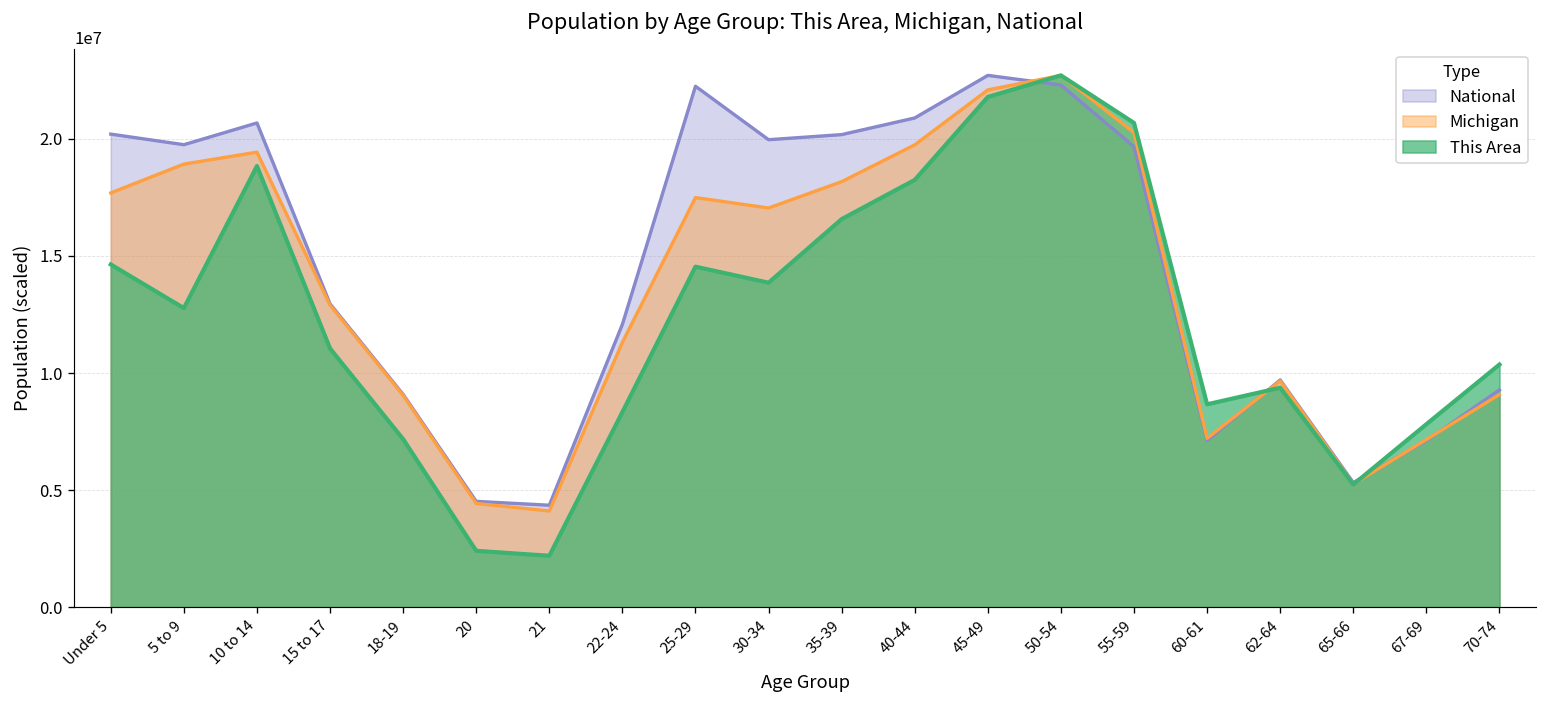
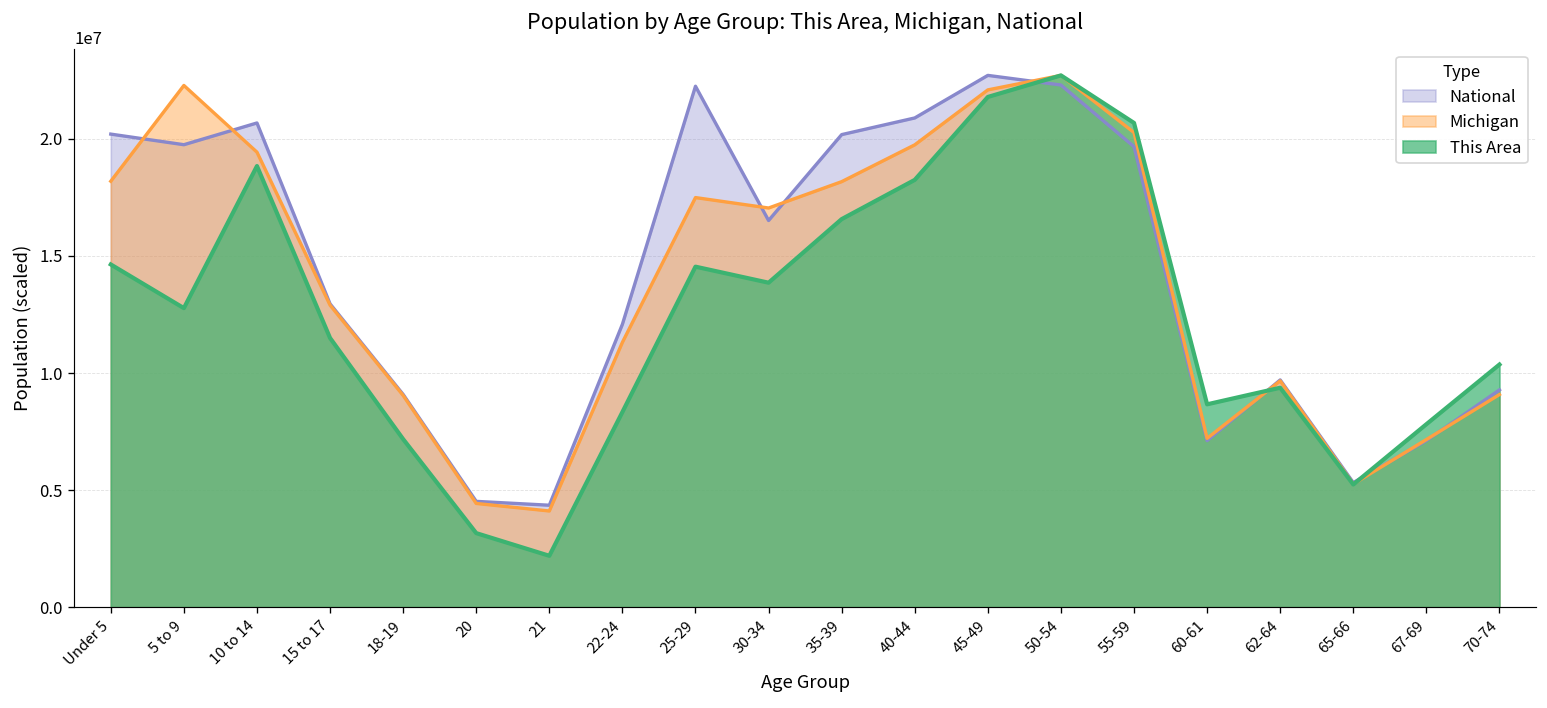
  {
    "National": {
      "Under 5": 20200000,
      "5 to 9": 19700000,
      "10 to 14": 20700000,
      "21": 4400000,
      "22-24": 12100000,
      "25-29": 22200000,
-     "30-34": 20000000,
+     "30-34": 16500000,
      "35-39": 20200000,
      "40-44": 20900000,
      "45-49": 22700000,
      "50-54": 22300000,
      "55-59": 19700000,
      "70-74": 9300000
    },
    "Michigan": {
-     "Under 5": 17700000,
-     "5 to 9": 18900000,
+     "Under 5": 18200000,
+     "5 to 9": 22300000,
      "10 to 14": 19400000,
      "21": 4100000,
      "22-24": 11300000,
      "25-29": 17500000,
      "30-34": 17000000,
      "35-39": 18200000,
      "40-44": 19700000,
      "45-49": 22100000,
      "55-59": 20300000,
      "70-74": 9100000
    },
    "This Area": {
      "Under 5": 14600000,
      "5 to 9": 12800000,
      "10 to 14": 18800000,
-     "15 to 17": 11000000,
+     "15 to 17": 11500000,
      "18-19": 7200000,
-     "20": 2400000,
+     "20": 3200000,
      "21": 2200000,
      "22-24": 8300000,
      "25-29": 14500000,
      "30-34": 13900000,
      "35-39": 16600000,
      "40-44": 18200000,
      "45-49": 21800000,
      "55-59": 20700000,
      "60-61": 8700000,
      "62-64": 9400000,
      "67-69": 7800000,
      "70-74": 10400000
    }
  }
